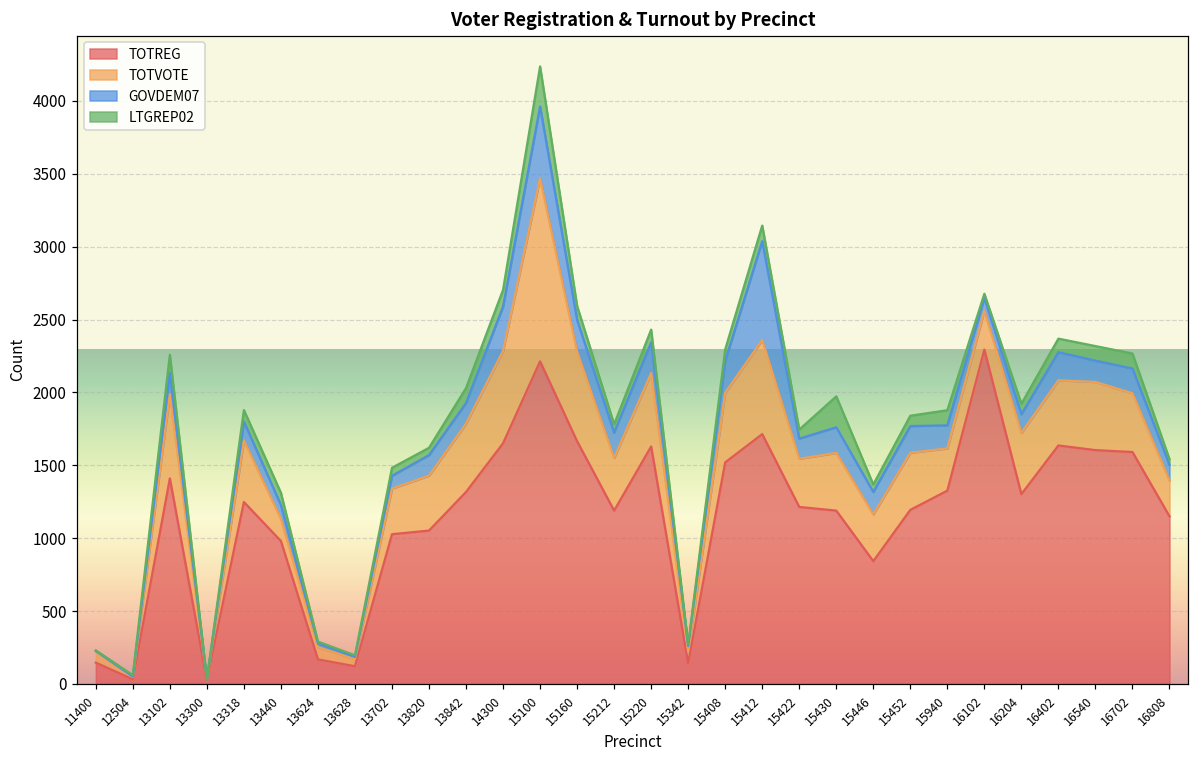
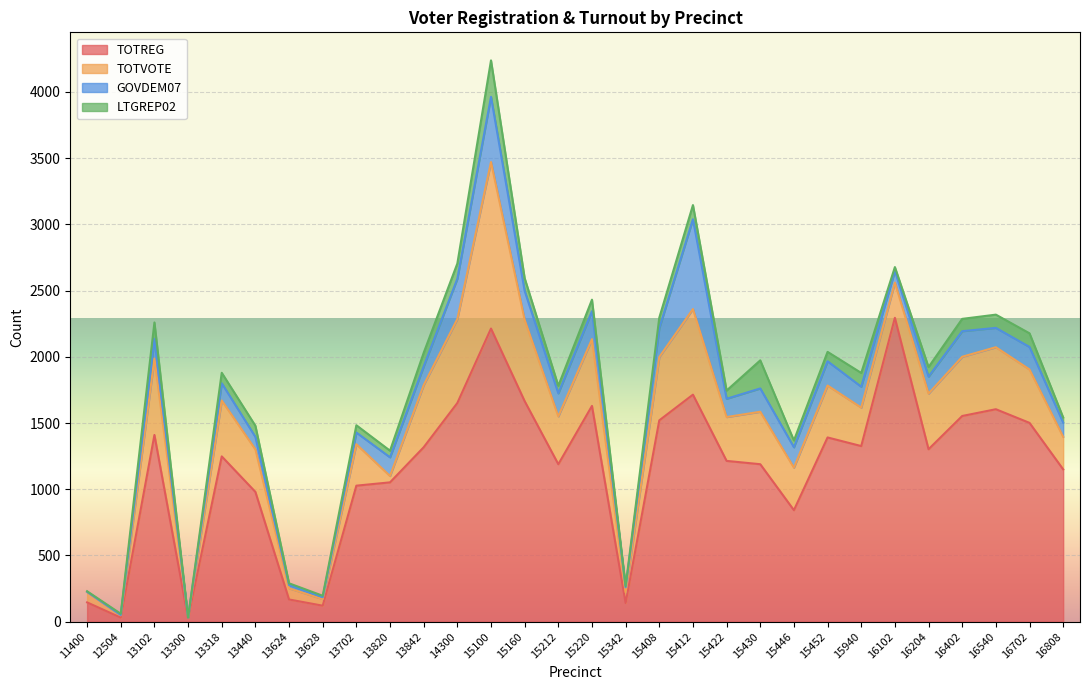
  {
    "TOTREG": {
      "11400": 150,
      "13102": 1410,
      "13318": 1250,
      "13440": 980,
      "13624": 170,
      "13628": 120,
      "13702": 1030,
      "13820": 1050,
      "13842": 1320,
      "14300": 1650,
      "15100": 2210,
      "15160": 1670,
      "15212": 1190,
      "15220": 1630,
      "15342": 140,
      "15408": 1520,
      "15412": 1710,
      "15422": 1210,
      "15430": 1190,
      "15446": 840,
-     "15452": 1190,
+     "15452": 1390,
      "15940": 1330,
      "16102": 2290,
      "16204": 1300,
-     "16402": 1640,
+     "16402": 1550,
      "16540": 1600,
-     "16702": 1590,
+     "16702": 1500,
      "16808": 1150
    },
    "TOTVOTE": {
      "13102": 580,
      "13318": 420,
-     "13440": 150,
+     "13440": 320,
      "13624": 80,
      "13702": 310,
-     "13820": 380,
+     "13820": 50,
      "13842": 470,
      "14300": 630,
      "15100": 1260,
      "15160": 610,
      "15212": 360,
      "15220": 500,
      "15342": 80,
      "15408": 480,
      "15412": 650,
      "15422": 330,
      "15430": 400,
      "15446": 320,
      "15452": 390,
      "15940": 290,
      "16102": 270,
      "16204": 420,
      "16402": 450,
      "16540": 470,
      "16702": 400,
      "16808": 250
    },
    "GOVDEM07": {
      "13102": 150,
      "13318": 130,
      "13440": 90,
      "13702": 90,
      "13820": 140,
      "13842": 140,
      "14300": 300,
      "15100": 490,
      "15160": 220,
      "15212": 170,
      "15220": 210,
      "15408": 220,
      "15412": 680,
      "15422": 140,
      "15430": 180,
      "15446": 150,
      "15452": 180,
      "15940": 160,
      "16102": 90,
      "16204": 130,
      "16402": 190,
      "16540": 150,
      "16702": 170,
      "16808": 110
    },
    "LTGREP02": {
      "13102": 120,
      "13318": 80,
      "13440": 80,
      "13702": 60,
      "13820": 50,
      "13842": 100,
      "14300": 120,
      "15100": 280,
      "15160": 100,
      "15212": 60,
      "15220": 90,
      "15408": 80,
      "15412": 110,
      "15422": 60,
      "15430": 210,
      "15446": 50,
      "15452": 70,
      "15940": 100,
      "16102": 30,
      "16204": 70,
      "16402": 90,
      "16540": 100,
      "16702": 100,
      "16808": 40
    }
  }
